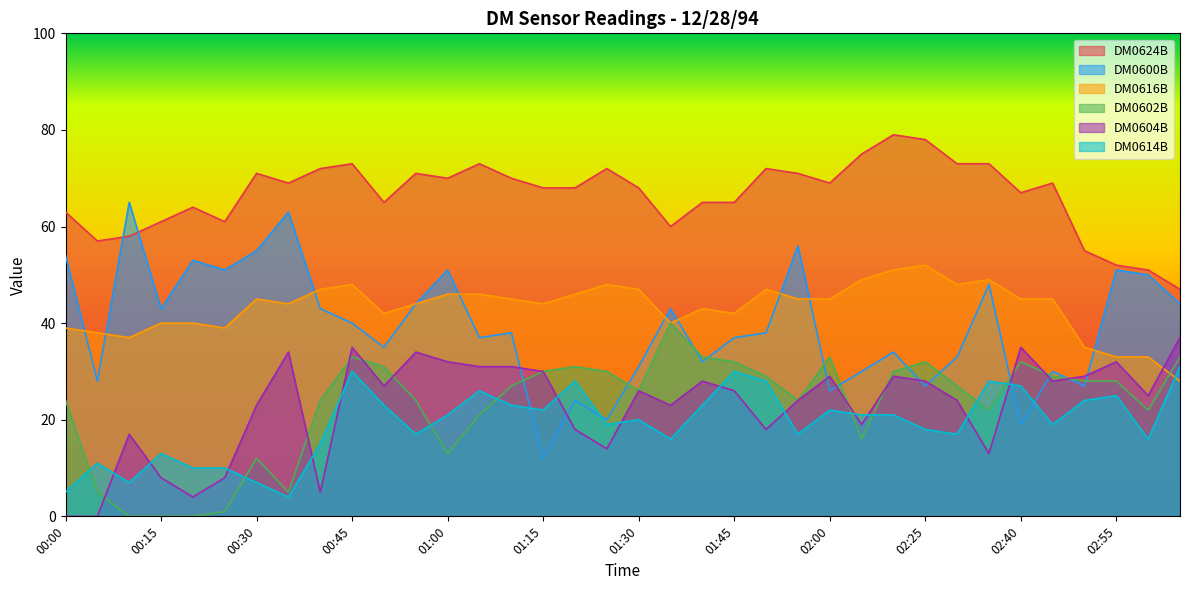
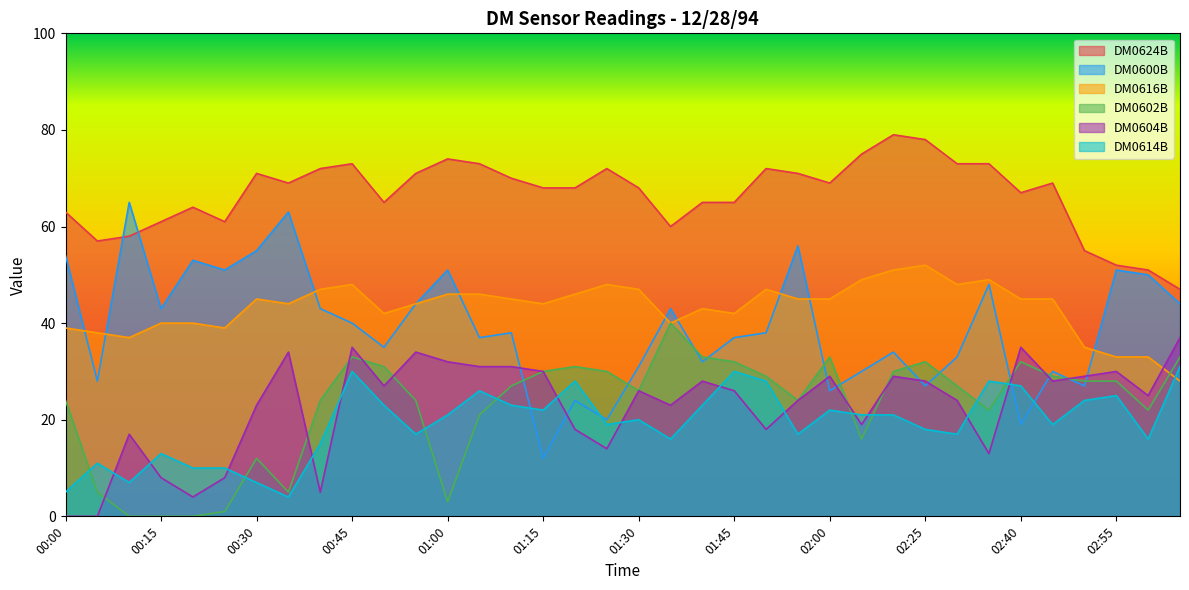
  {
    "DM0624B": {
      "00:00": 63,
      "00:15": 61,
      "00:30": 71,
      "00:45": 73,
-     "01:00": 70,
+     "01:00": 74,
      "01:15": 68,
      "01:30": 68,
      "01:45": 65,
      "02:00": 69,
      "02:25": 78,
      "02:40": 67,
      "02:55": 52
    },
    "DM0616B": {
      "00:00": 39,
      "00:15": 40,
      "00:30": 45,
      "00:45": 48,
      "01:00": 46,
      "01:15": 44,
      "01:30": 47,
      "01:45": 42,
      "02:00": 45,
      "02:25": 52,
      "02:40": 45,
      "02:55": 33
    },
    "DM0602B": {
      "00:00": 24,
      "00:15": 0,
      "00:30": 12,
      "00:45": 33,
-     "01:00": 13,
+     "01:00": 3,
      "01:45": 32,
      "02:00": 33,
      "02:25": 32,
      "02:40": 32,
      "02:55": 28
    },
    "DM0604B": {
      "00:00": 0,
      "00:15": 8,
      "00:30": 23,
      "00:45": 35,
      "01:00": 32,
      "01:45": 26,
      "02:00": 29,
      "02:25": 28,
      "02:40": 35,
-     "02:55": 32
+     "02:55": 30
    }
  }
